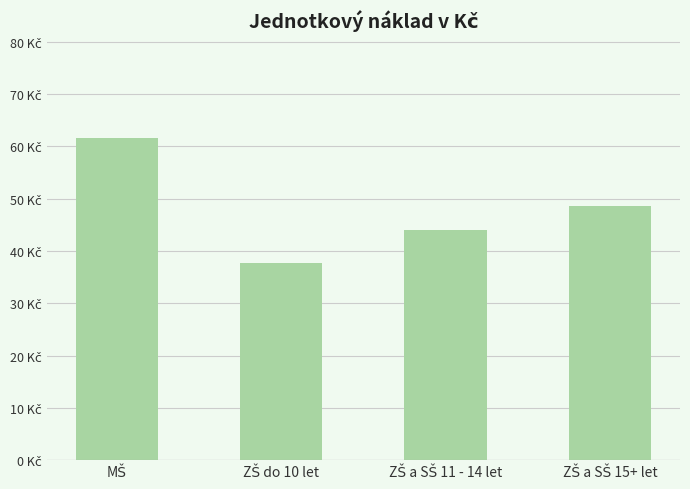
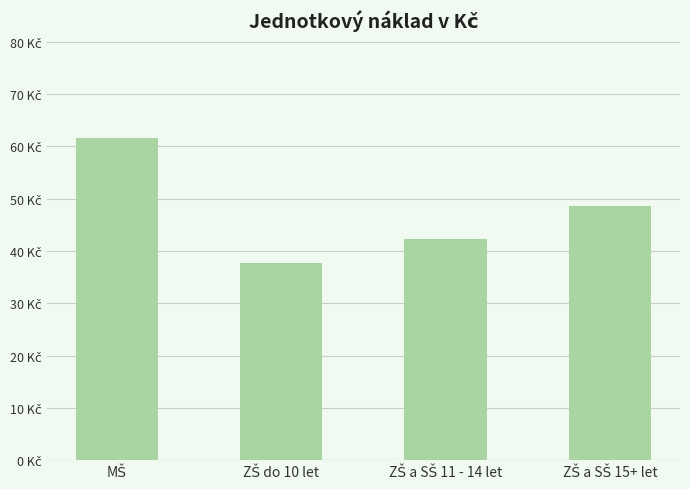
  {
    "MŠ": "62 Kč",
    "ZŠ do 10 let": "38 Kč",
-   "ZŠ a SŠ 11 - 14 let": "44 Kč",
+   "ZŠ a SŠ 11 - 14 let": "42 Kč",
    "ZŠ a SŠ 15+ let": "49 Kč"
  }
